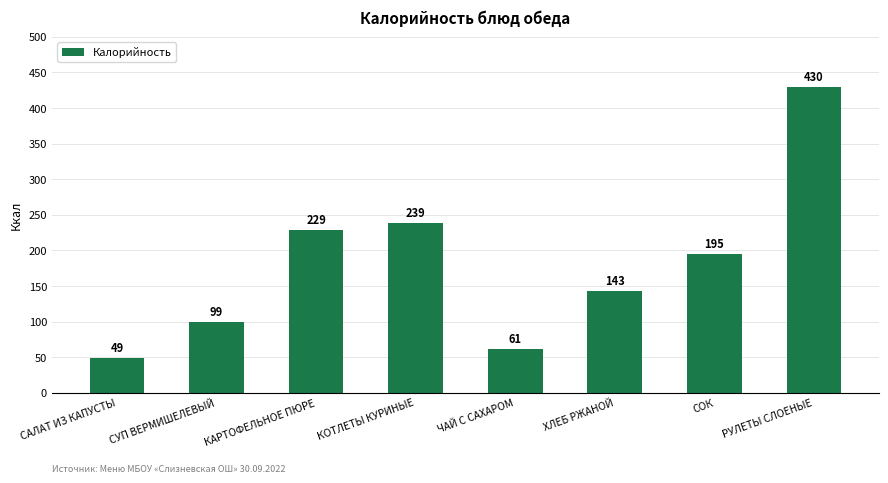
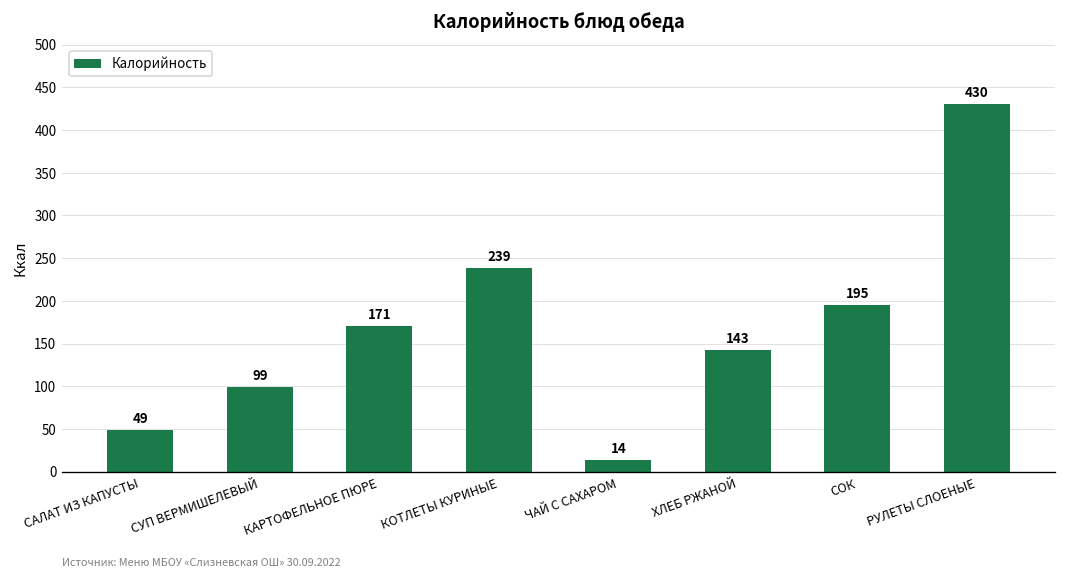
  {
    "САЛАТ ИЗ КАПУСТЫ": 49,
    "СУП ВЕРМИШЕЛЕВЫЙ": 99,
-   "КАРТОФЕЛЬНОЕ ПЮРЕ": 229,
+   "КАРТОФЕЛЬНОЕ ПЮРЕ": 171,
    "КОТЛЕТЫ КУРИНЫЕ": 239,
-   "ЧАЙ С САХАРОМ": 61,
+   "ЧАЙ С САХАРОМ": 14,
    "ХЛЕБ РЖАНОЙ": 143,
    "СОК": 195,
    "РУЛЕТЫ СЛОЕНЫЕ": 430
  }
